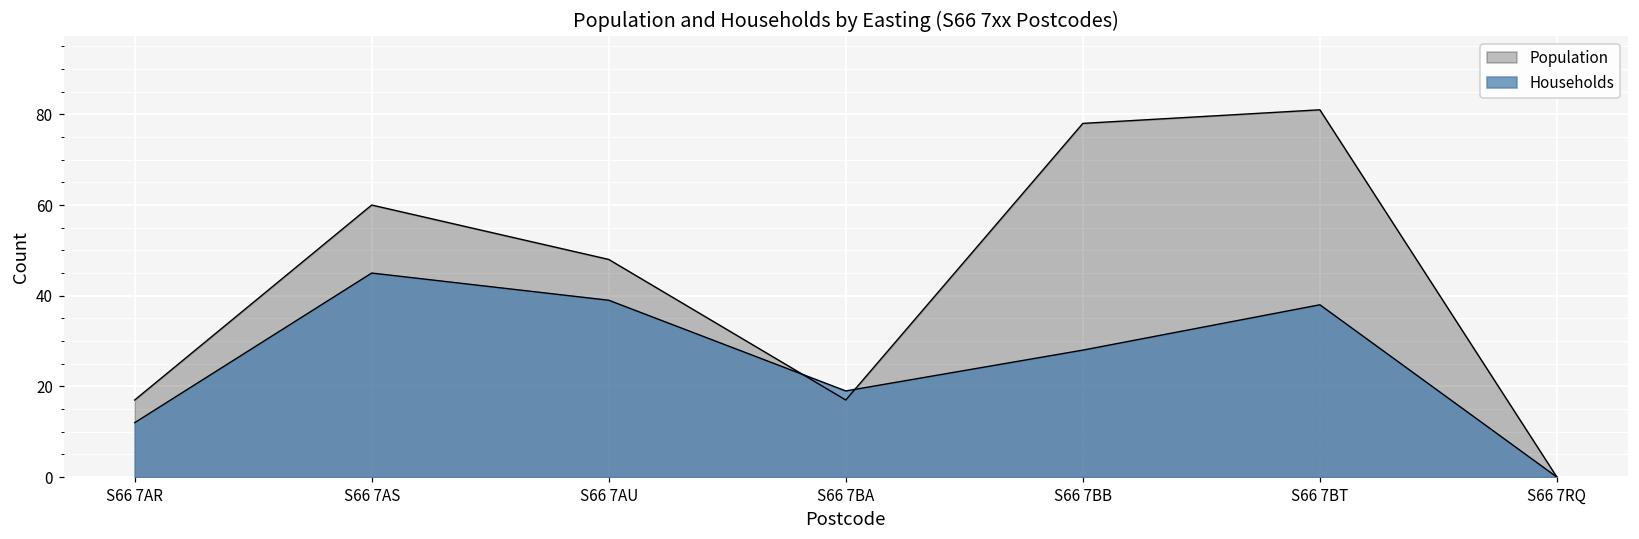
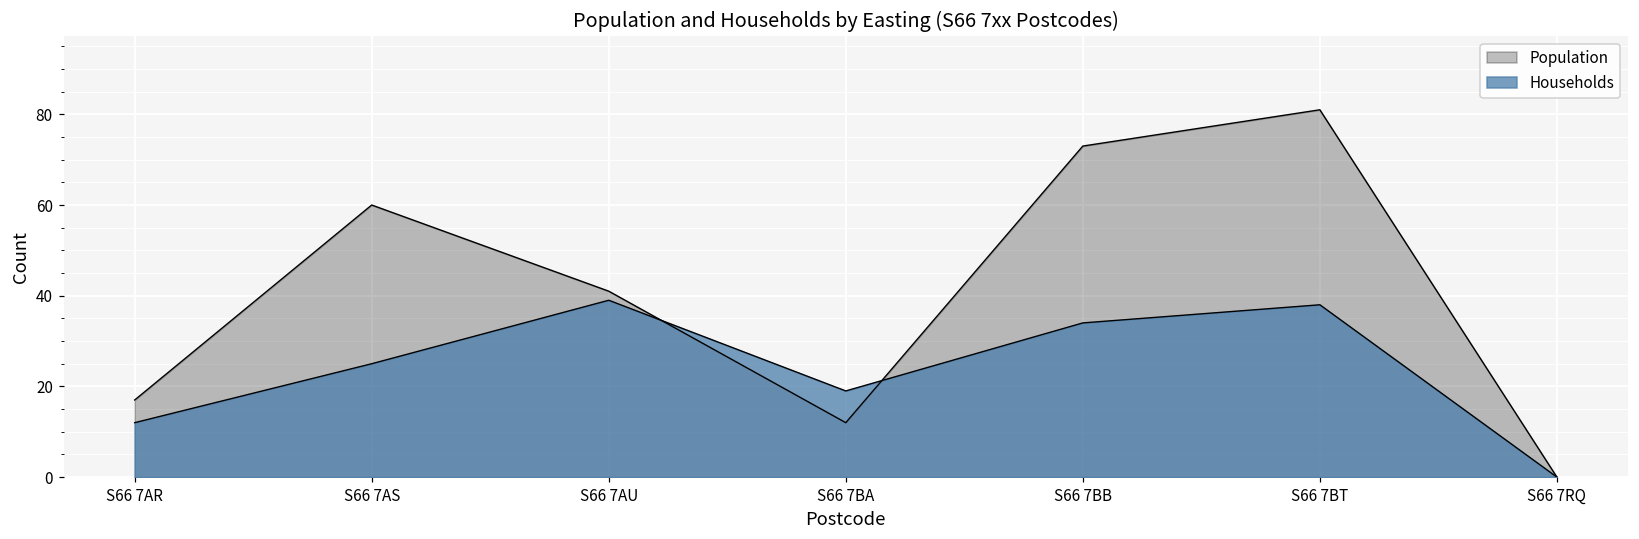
  {
    "Population": {
      "S66 7AR": 17,
      "S66 7AS": 60,
-     "S66 7AU": 48,
-     "S66 7BA": 17,
-     "S66 7BB": 78,
+     "S66 7AU": 41,
+     "S66 7BA": 12,
+     "S66 7BB": 73,
      "S66 7BT": 81
    },
    "Households": {
      "S66 7AR": 12,
-     "S66 7AS": 45,
+     "S66 7AS": 25,
      "S66 7AU": 39,
      "S66 7BA": 19,
-     "S66 7BB": 28,
+     "S66 7BB": 34,
      "S66 7BT": 38
    }
  }
